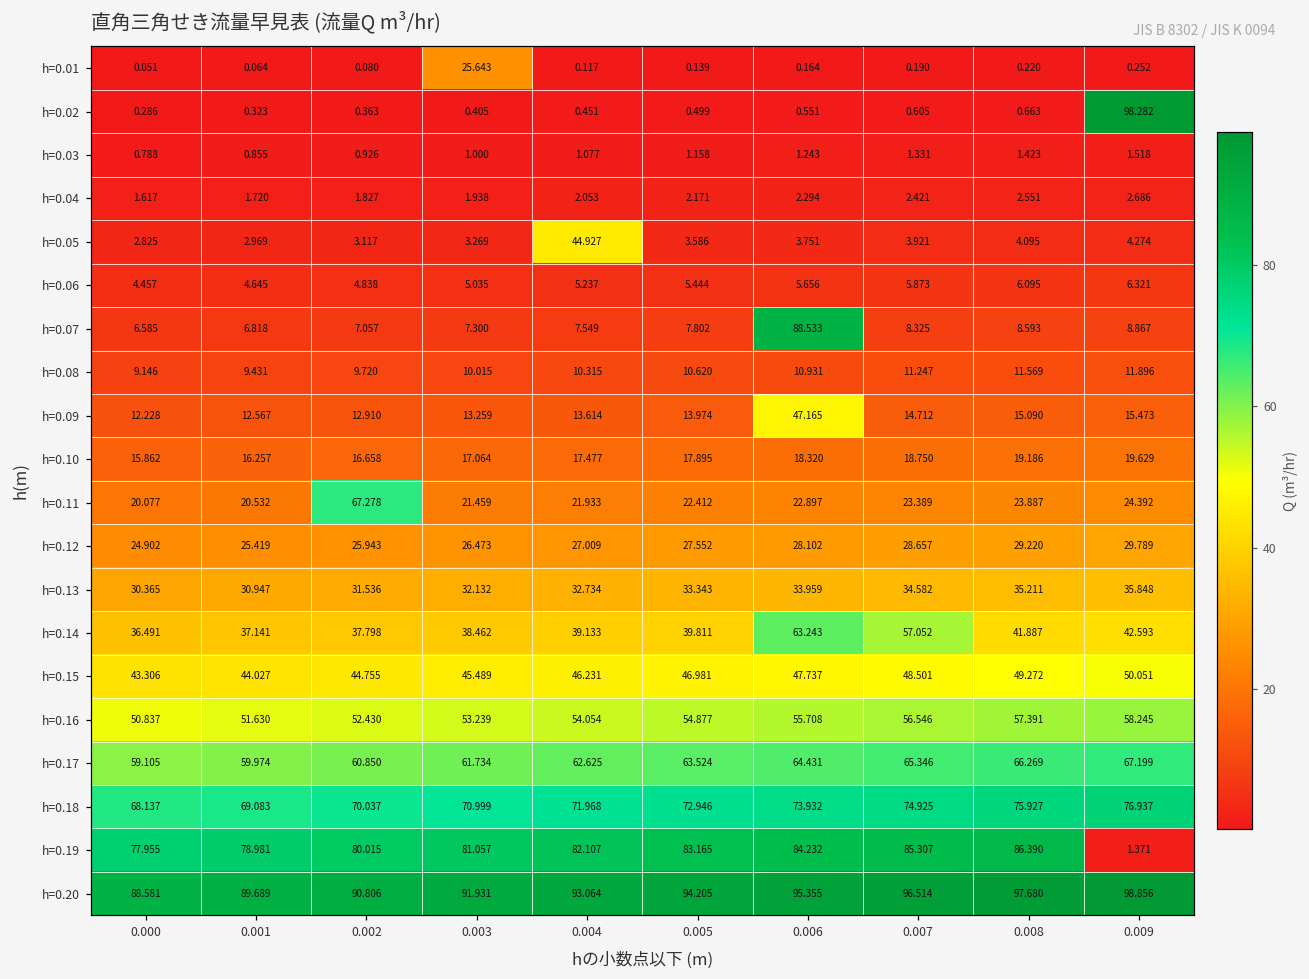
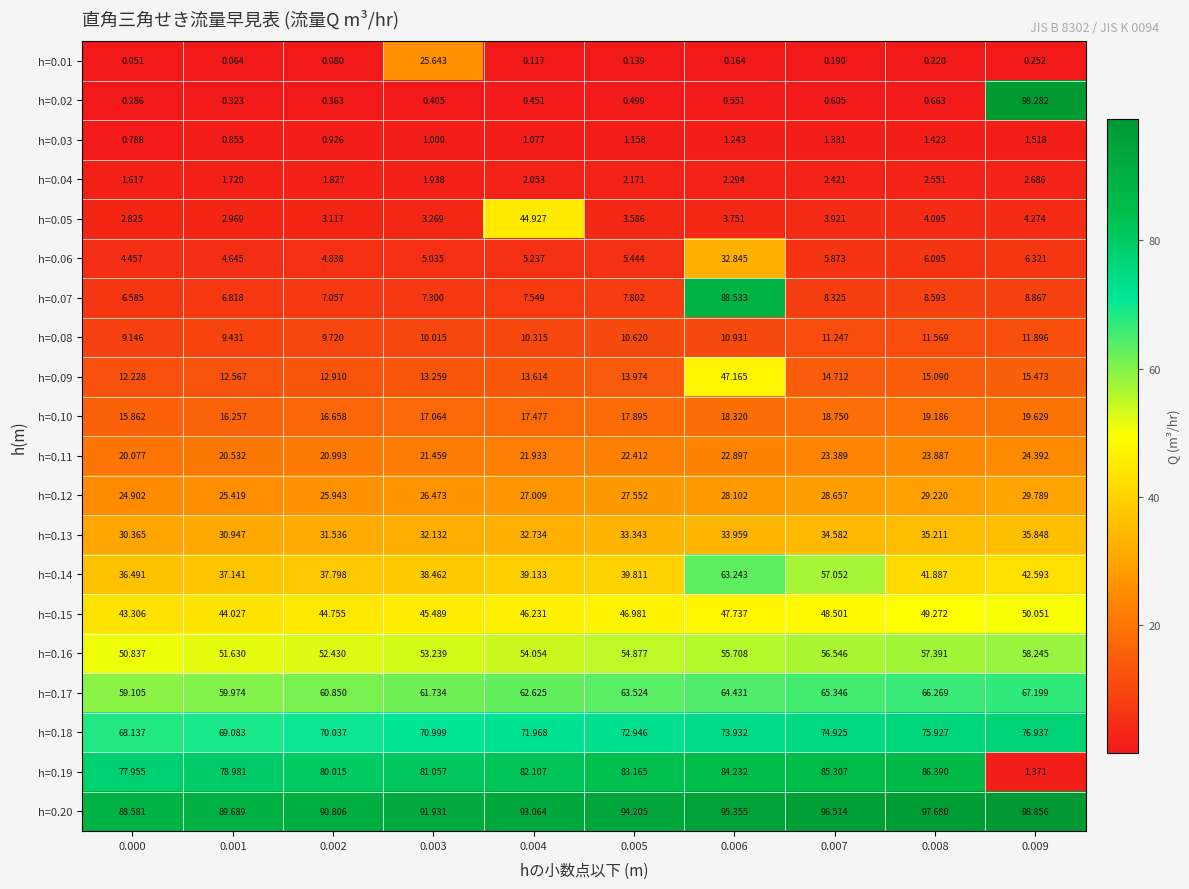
  {
    "h=0.01": {
      "0.000": 0.051,
      "0.001": 0.064,
      "0.002": 0.080,
      "0.003": 25.643,
      "0.004": 0.117,
      "0.005": 0.139,
      "0.006": 0.164,
      "0.007": 0.190,
      "0.008": 0.220,
      "0.009": 0.252
    },
    "h=0.02": {
      "0.000": 0.286,
      "0.001": 0.323,
      "0.002": 0.363,
      "0.003": 0.405,
      "0.004": 0.451,
      "0.005": 0.499,
      "0.006": 0.551,
      "0.007": 0.605,
      "0.008": 0.663,
      "0.009": 98.282
    },
    "h=0.03": {
      "0.000": 0.788,
      "0.001": 0.855,
      "0.002": 0.926,
      "0.003": 1.000,
      "0.004": 1.077,
      "0.005": 1.158,
      "0.006": 1.243,
      "0.007": 1.331,
      "0.008": 1.423,
      "0.009": 1.518
    },
    "h=0.04": {
      "0.000": 1.617,
      "0.001": 1.720,
      "0.002": 1.827,
      "0.003": 1.938,
      "0.004": 2.053,
      "0.005": 2.171,
      "0.006": 2.294,
      "0.007": 2.421,
      "0.008": 2.551,
      "0.009": 2.686
    },
    "h=0.05": {
      "0.000": 2.825,
      "0.001": 2.969,
      "0.002": 3.117,
      "0.003": 3.269,
      "0.004": 44.927,
      "0.005": 3.586,
      "0.006": 3.751,
      "0.007": 3.921,
      "0.008": 4.095,
      "0.009": 4.274
    },
    "h=0.06": {
      "0.000": 4.457,
      "0.001": 4.645,
      "0.002": 4.838,
      "0.003": 5.035,
      "0.004": 5.237,
      "0.005": 5.444,
-     "0.006": 5.656,
+     "0.006": 32.845,
      "0.007": 5.873,
      "0.008": 6.095,
      "0.009": 6.321
    },
    "h=0.07": {
      "0.000": 6.585,
      "0.001": 6.818,
      "0.002": 7.057,
      "0.003": 7.300,
      "0.004": 7.549,
      "0.005": 7.802,
      "0.006": 88.533,
      "0.007": 8.325,
      "0.008": 8.593,
      "0.009": 8.867
    },
    "h=0.08": {
      "0.000": 9.146,
      "0.001": 9.431,
      "0.002": 9.720,
      "0.003": 10.015,
      "0.004": 10.315,
      "0.005": 10.620,
      "0.006": 10.931,
      "0.007": 11.247,
      "0.008": 11.569,
      "0.009": 11.896
    },
    "h=0.09": {
      "0.000": 12.228,
      "0.001": 12.567,
      "0.002": 12.910,
      "0.003": 13.259,
      "0.004": 13.614,
      "0.005": 13.974,
      "0.006": 47.165,
      "0.007": 14.712,
      "0.008": 15.090,
      "0.009": 15.473
    },
    "h=0.10": {
      "0.000": 15.862,
      "0.001": 16.257,
      "0.002": 16.658,
      "0.003": 17.064,
      "0.004": 17.477,
      "0.005": 17.895,
      "0.006": 18.320,
      "0.007": 18.750,
      "0.008": 19.186,
      "0.009": 19.629
    },
    "h=0.11": {
      "0.000": 20.077,
      "0.001": 20.532,
-     "0.002": 67.278,
+     "0.002": 20.993,
      "0.003": 21.459,
      "0.004": 21.933,
      "0.005": 22.412,
      "0.006": 22.897,
      "0.007": 23.389,
      "0.008": 23.887,
      "0.009": 24.392
    },
    "h=0.12": {
      "0.000": 24.902,
      "0.001": 25.419,
      "0.002": 25.943,
      "0.003": 26.473,
      "0.004": 27.009,
      "0.005": 27.552,
      "0.006": 28.102,
      "0.007": 28.657,
      "0.008": 29.220,
      "0.009": 29.789
    },
    "h=0.13": {
      "0.000": 30.365,
      "0.001": 30.947,
      "0.002": 31.536,
      "0.003": 32.132,
      "0.004": 32.734,
      "0.005": 33.343,
      "0.006": 33.959,
      "0.007": 34.582,
      "0.008": 35.211,
      "0.009": 35.848
    },
    "h=0.14": {
      "0.000": 36.491,
      "0.001": 37.141,
      "0.002": 37.798,
      "0.003": 38.462,
      "0.004": 39.133,
      "0.005": 39.811,
      "0.006": 63.243,
      "0.007": 57.052,
      "0.008": 41.887,
      "0.009": 42.593
    },
    "h=0.15": {
      "0.000": 43.306,
      "0.001": 44.027,
      "0.002": 44.755,
      "0.003": 45.489,
      "0.004": 46.231,
      "0.005": 46.981,
      "0.006": 47.737,
      "0.007": 48.501,
      "0.008": 49.272,
      "0.009": 50.051
    },
    "h=0.16": {
      "0.000": 50.837,
      "0.001": 51.630,
      "0.002": 52.430,
      "0.003": 53.239,
      "0.004": 54.054,
      "0.005": 54.877,
      "0.006": 55.708,
      "0.007": 56.546,
      "0.008": 57.391,
      "0.009": 58.245
    },
    "h=0.17": {
      "0.000": 59.105,
      "0.001": 59.974,
      "0.002": 60.850,
      "0.003": 61.734,
      "0.004": 62.625,
      "0.005": 63.524,
      "0.006": 64.431,
      "0.007": 65.346,
      "0.008": 66.269,
      "0.009": 67.199
    },
    "h=0.18": {
      "0.000": 68.137,
      "0.001": 69.083,
      "0.002": 70.037,
      "0.003": 70.999,
      "0.004": 71.968,
      "0.005": 72.946,
      "0.006": 73.932,
      "0.007": 74.925,
      "0.008": 75.927,
      "0.009": 76.937
    },
    "h=0.19": {
      "0.000": 77.955,
      "0.001": 78.981,
      "0.002": 80.015,
      "0.003": 81.057,
      "0.004": 82.107,
      "0.005": 83.165,
      "0.006": 84.232,
      "0.007": 85.307,
      "0.008": 86.390,
      "0.009": 1.371
    },
    "h=0.20": {
      "0.000": 88.581,
      "0.001": 89.689,
      "0.002": 90.806,
      "0.003": 91.931,
      "0.004": 93.064,
      "0.005": 94.205,
      "0.006": 95.355,
      "0.007": 96.514,
      "0.008": 97.680,
      "0.009": 98.856
    }
  }
